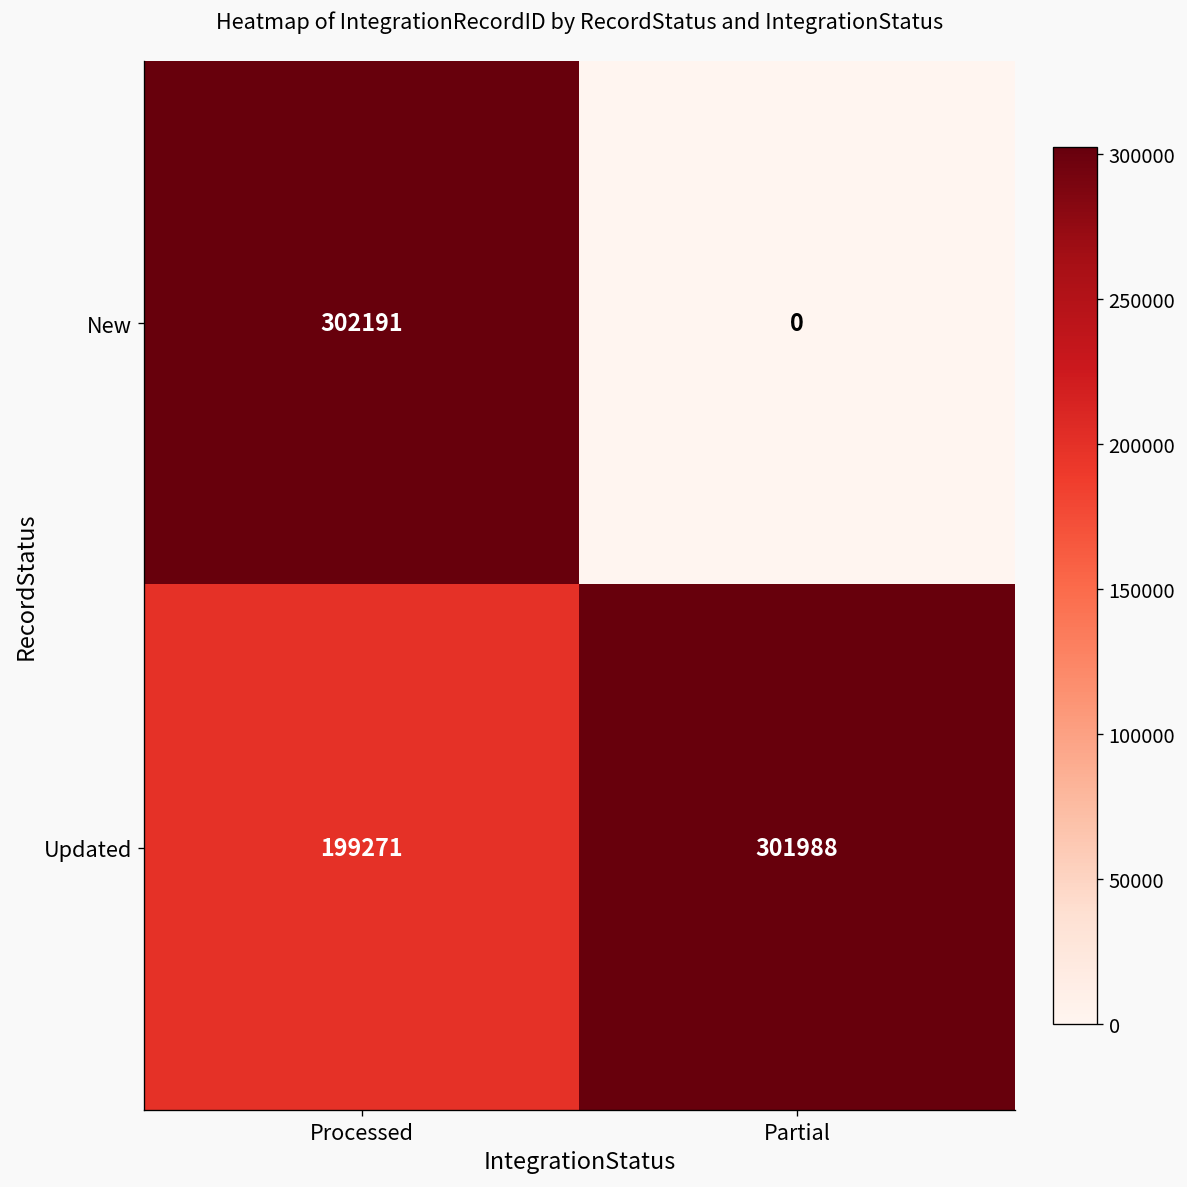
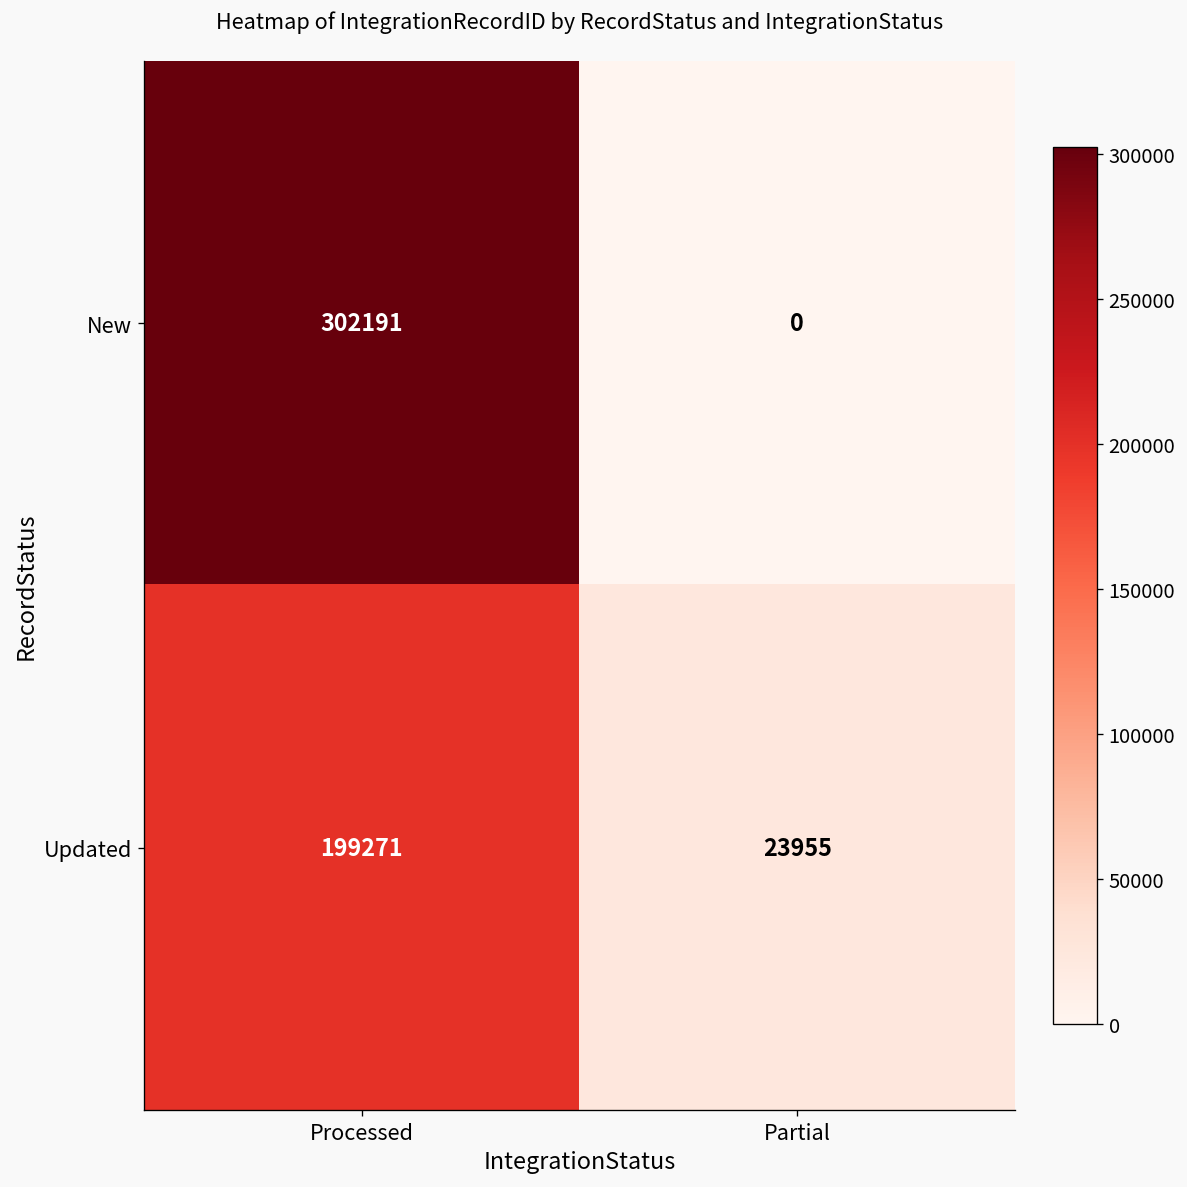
  {
    "New": {
      "Processed": 302191,
      "Partial": 0
    },
    "Updated": {
      "Processed": 199271,
-     "Partial": 301988
+     "Partial": 23955
    }
  }
